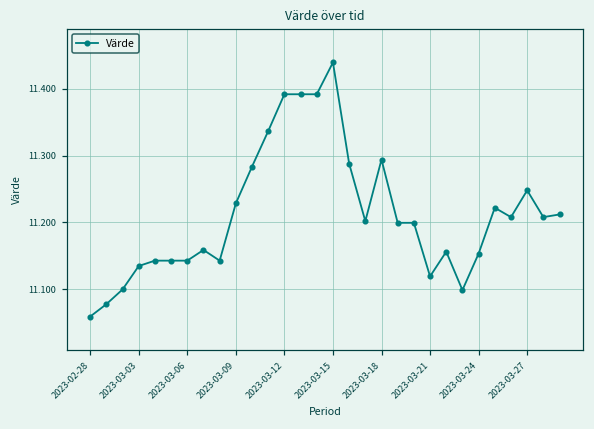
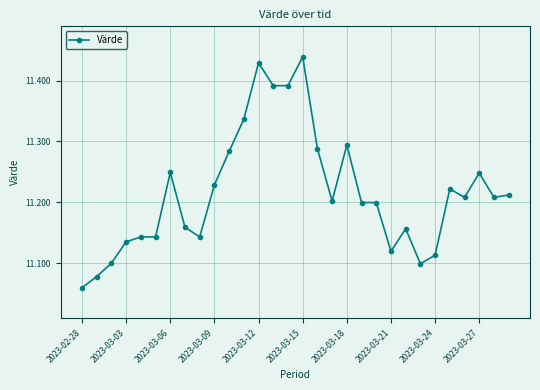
  {
    "2023-02-28": 11.06,
    "2023-03-03": 11.14,
-   "2023-03-06": 11.14,
+   "2023-03-06": 11.25,
    "2023-03-09": 11.23,
-   "2023-03-12": 11.39,
+   "2023-03-12": 11.43,
    "2023-03-15": 11.44,
    "2023-03-18": 11.29,
    "2023-03-21": 11.12,
-   "2023-03-24": 11.15,
+   "2023-03-24": 11.11,
    "2023-03-27": 11.25
  }
